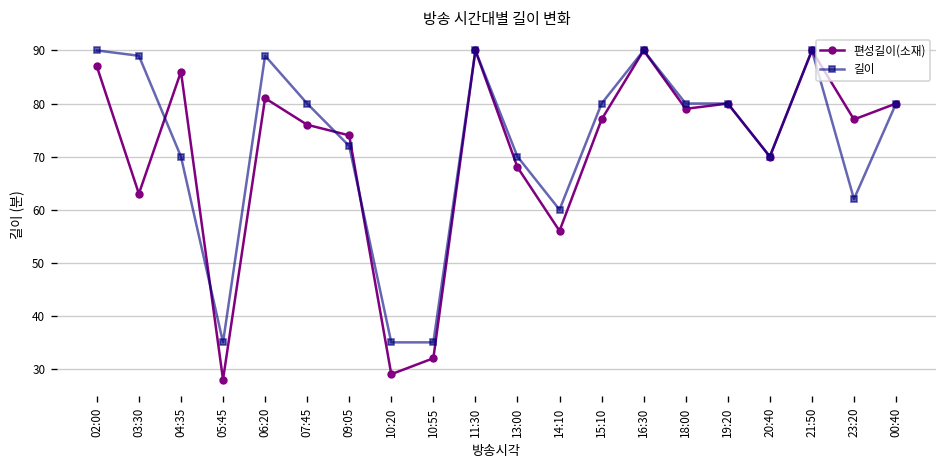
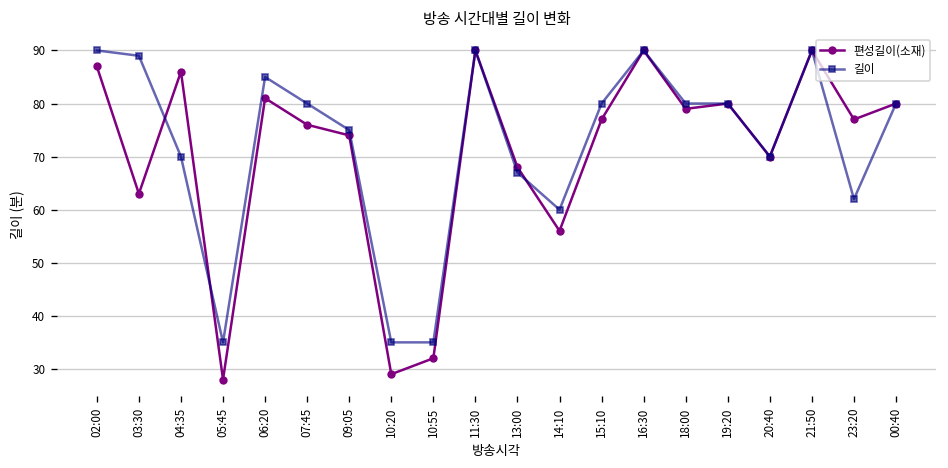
  {
    "편성길이(소재)": {
      "02:00": 87,
      "03:30": 63,
      "04:35": 86,
      "05:45": 28,
      "06:20": 81,
      "07:45": 76,
      "09:05": 74,
      "10:20": 29,
      "10:55": 32,
      "13:00": 68,
      "14:10": 56,
      "15:10": 77,
      "18:00": 79,
      "23:20": 77
    },
    "길이": {
      "02:00": 90,
      "03:30": 89,
      "04:35": 70,
      "05:45": 35,
-     "06:20": 89,
+     "06:20": 85,
      "07:45": 80,
-     "09:05": 72,
+     "09:05": 75,
      "10:20": 35,
      "10:55": 35,
-     "13:00": 70,
+     "13:00": 67,
      "14:10": 60,
      "15:10": 80,
      "18:00": 80,
      "23:20": 62
    }
  }
